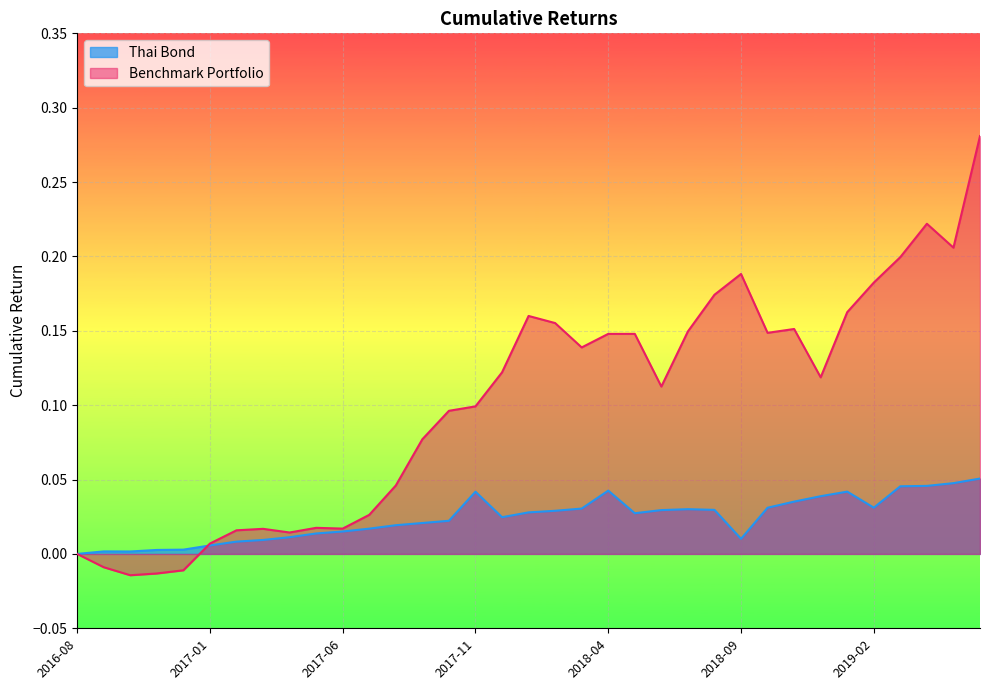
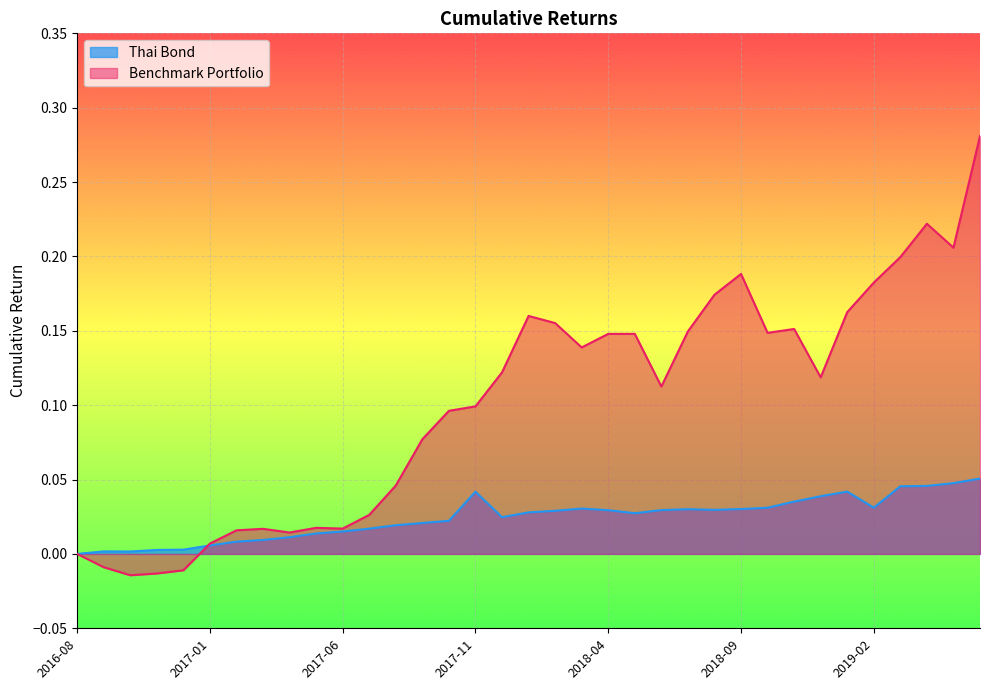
  {
    "Thai Bond": {
      "2017-06": 0.015,
      "2017-11": 0.042,
-     "2018-04": 0.043,
-     "2018-09": 0.010,
+     "2018-04": 0.029,
+     "2018-09": 0.030,
      "2019-02": 0.031
    }
  }
